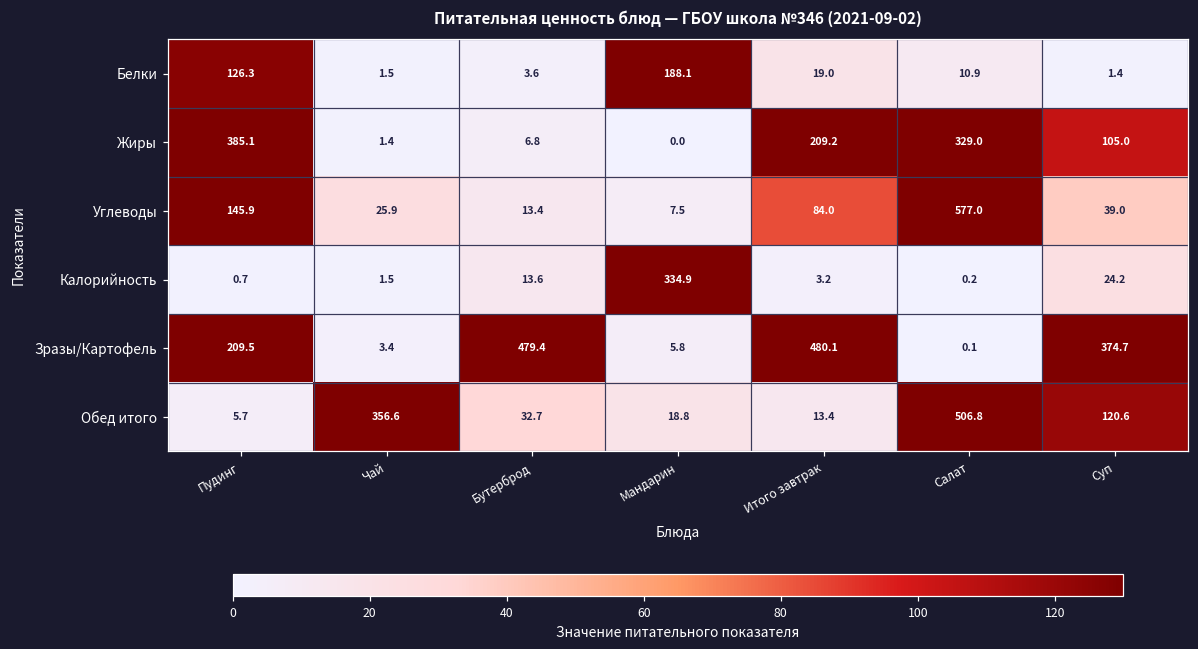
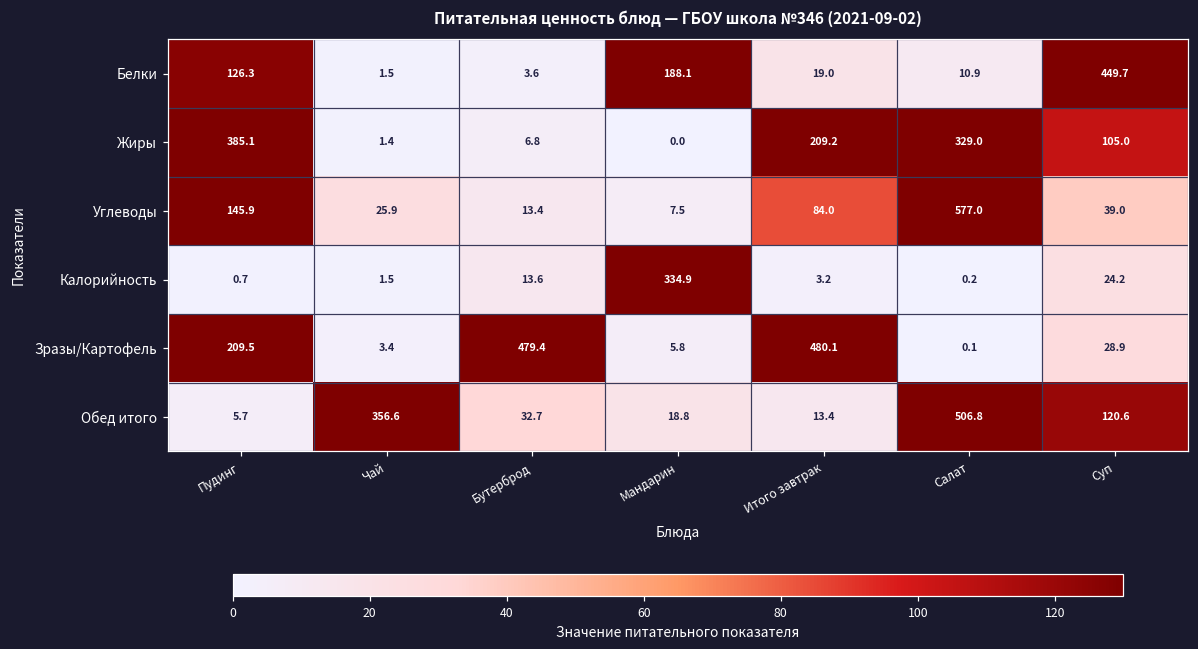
  {
    "Белки": {
      "Пудинг": 126.3,
      "Чай": 1.5,
      "Бутерброд": 3.6,
      "Мандарин": 188.1,
      "Итого завтрак": 19.0,
      "Салат": 10.9,
-     "Суп": 1.4
+     "Суп": 449.7
    },
    "Жиры": {
      "Пудинг": 385.1,
      "Чай": 1.4,
      "Бутерброд": 6.8,
      "Мандарин": 0.0,
      "Итого завтрак": 209.2,
      "Салат": 329.0,
      "Суп": 105.0
    },
    "Углеводы": {
      "Пудинг": 145.9,
      "Чай": 25.9,
      "Бутерброд": 13.4,
      "Мандарин": 7.5,
      "Итого завтрак": 84.0,
      "Салат": 577.0,
      "Суп": 39.0
    },
    "Калорийность": {
      "Пудинг": 0.7,
      "Чай": 1.5,
      "Бутерброд": 13.6,
      "Мандарин": 334.9,
      "Итого завтрак": 3.2,
      "Салат": 0.2,
      "Суп": 24.2
    },
    "Зразы/Картофель": {
      "Пудинг": 209.5,
      "Чай": 3.4,
      "Бутерброд": 479.4,
      "Мандарин": 5.8,
      "Итого завтрак": 480.1,
      "Салат": 0.1,
-     "Суп": 374.7
+     "Суп": 28.9
    },
    "Обед итого": {
      "Пудинг": 5.7,
      "Чай": 356.6,
      "Бутерброд": 32.7,
      "Мандарин": 18.8,
      "Итого завтрак": 13.4,
      "Салат": 506.8,
      "Суп": 120.6
    }
  }
